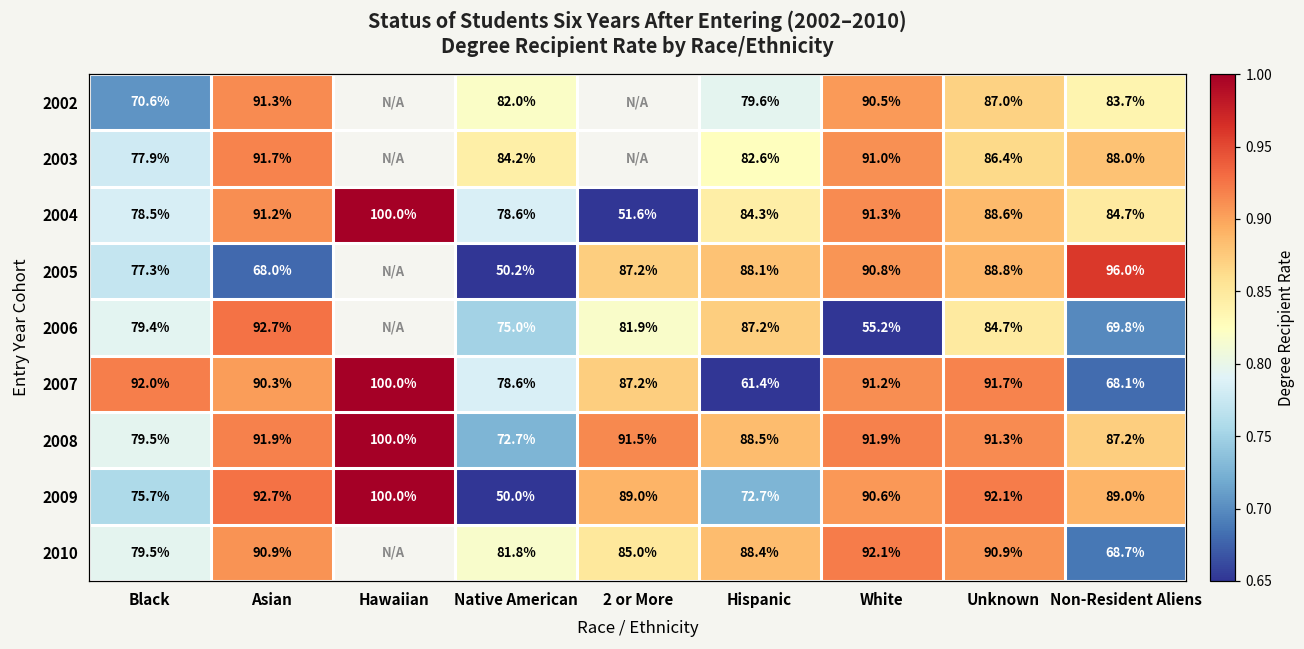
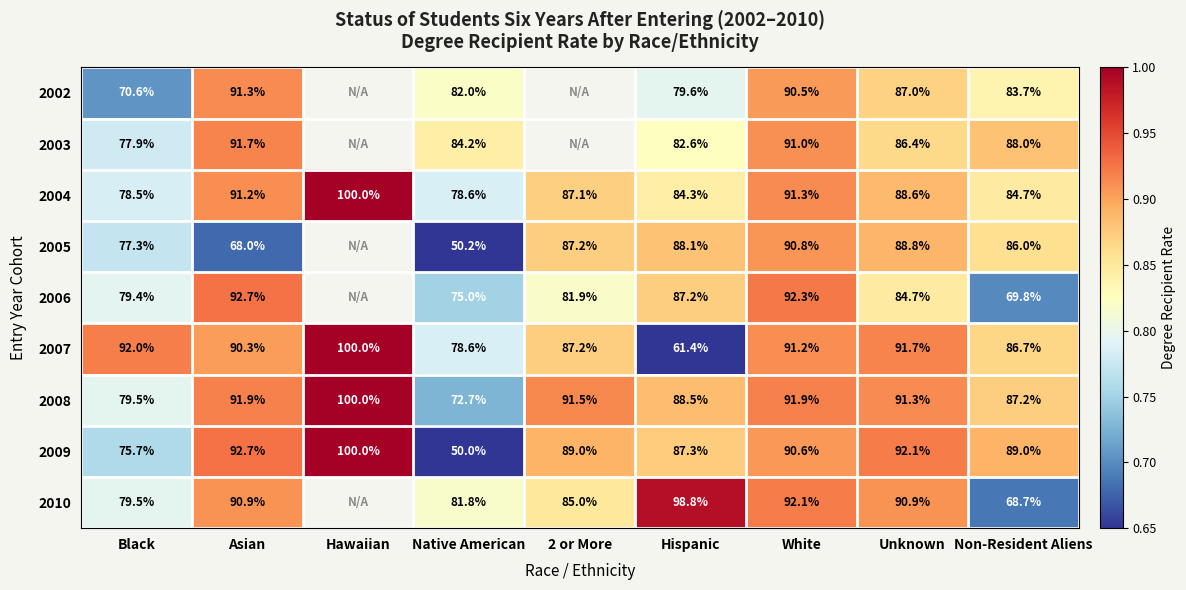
  {
    "2002": {
      "Black": "70.6%",
      "Asian": "91.3%",
      "Native American": "82.0%",
      "Hispanic": "79.6%",
      "White": "90.5%",
      "Unknown": "87.0%",
      "Non-Resident Aliens": "83.7%"
    },
    "2003": {
      "Black": "77.9%",
      "Asian": "91.7%",
      "Native American": "84.2%",
      "Hispanic": "82.6%",
      "White": "91.0%",
      "Unknown": "86.4%",
      "Non-Resident Aliens": "88.0%"
    },
    "2004": {
      "Black": "78.5%",
      "Asian": "91.2%",
      "Hawaiian": "100.0%",
      "Native American": "78.6%",
-     "2 or More": "51.6%",
+     "2 or More": "87.1%",
      "Hispanic": "84.3%",
      "White": "91.3%",
      "Unknown": "88.6%",
      "Non-Resident Aliens": "84.7%"
    },
    "2005": {
      "Black": "77.3%",
      "Asian": "68.0%",
      "Native American": "50.2%",
      "2 or More": "87.2%",
      "Hispanic": "88.1%",
      "White": "90.8%",
      "Unknown": "88.8%",
-     "Non-Resident Aliens": "96.0%"
+     "Non-Resident Aliens": "86.0%"
    },
    "2006": {
      "Black": "79.4%",
      "Asian": "92.7%",
      "Native American": "75.0%",
      "2 or More": "81.9%",
      "Hispanic": "87.2%",
-     "White": "55.2%",
+     "White": "92.3%",
      "Unknown": "84.7%",
      "Non-Resident Aliens": "69.8%"
    },
    "2007": {
      "Black": "92.0%",
      "Asian": "90.3%",
      "Hawaiian": "100.0%",
      "Native American": "78.6%",
      "2 or More": "87.2%",
      "Hispanic": "61.4%",
      "White": "91.2%",
      "Unknown": "91.7%",
-     "Non-Resident Aliens": "68.1%"
+     "Non-Resident Aliens": "86.7%"
    },
    "2008": {
      "Black": "79.5%",
      "Asian": "91.9%",
      "Hawaiian": "100.0%",
      "Native American": "72.7%",
      "2 or More": "91.5%",
      "Hispanic": "88.5%",
      "White": "91.9%",
      "Unknown": "91.3%",
      "Non-Resident Aliens": "87.2%"
    },
    "2009": {
      "Black": "75.7%",
      "Asian": "92.7%",
      "Hawaiian": "100.0%",
      "Native American": "50.0%",
      "2 or More": "89.0%",
-     "Hispanic": "72.7%",
+     "Hispanic": "87.3%",
      "White": "90.6%",
      "Unknown": "92.1%",
      "Non-Resident Aliens": "89.0%"
    },
    "2010": {
      "Black": "79.5%",
      "Asian": "90.9%",
      "Native American": "81.8%",
      "2 or More": "85.0%",
-     "Hispanic": "88.4%",
+     "Hispanic": "98.8%",
      "White": "92.1%",
      "Unknown": "90.9%",
      "Non-Resident Aliens": "68.7%"
    }
  }
